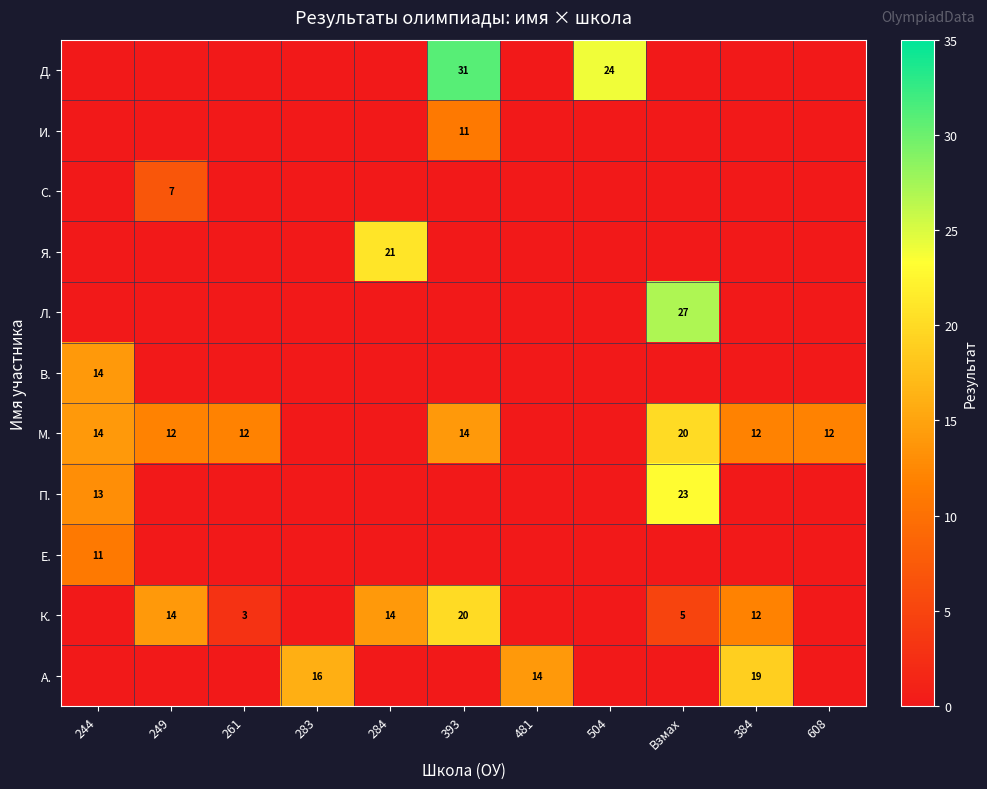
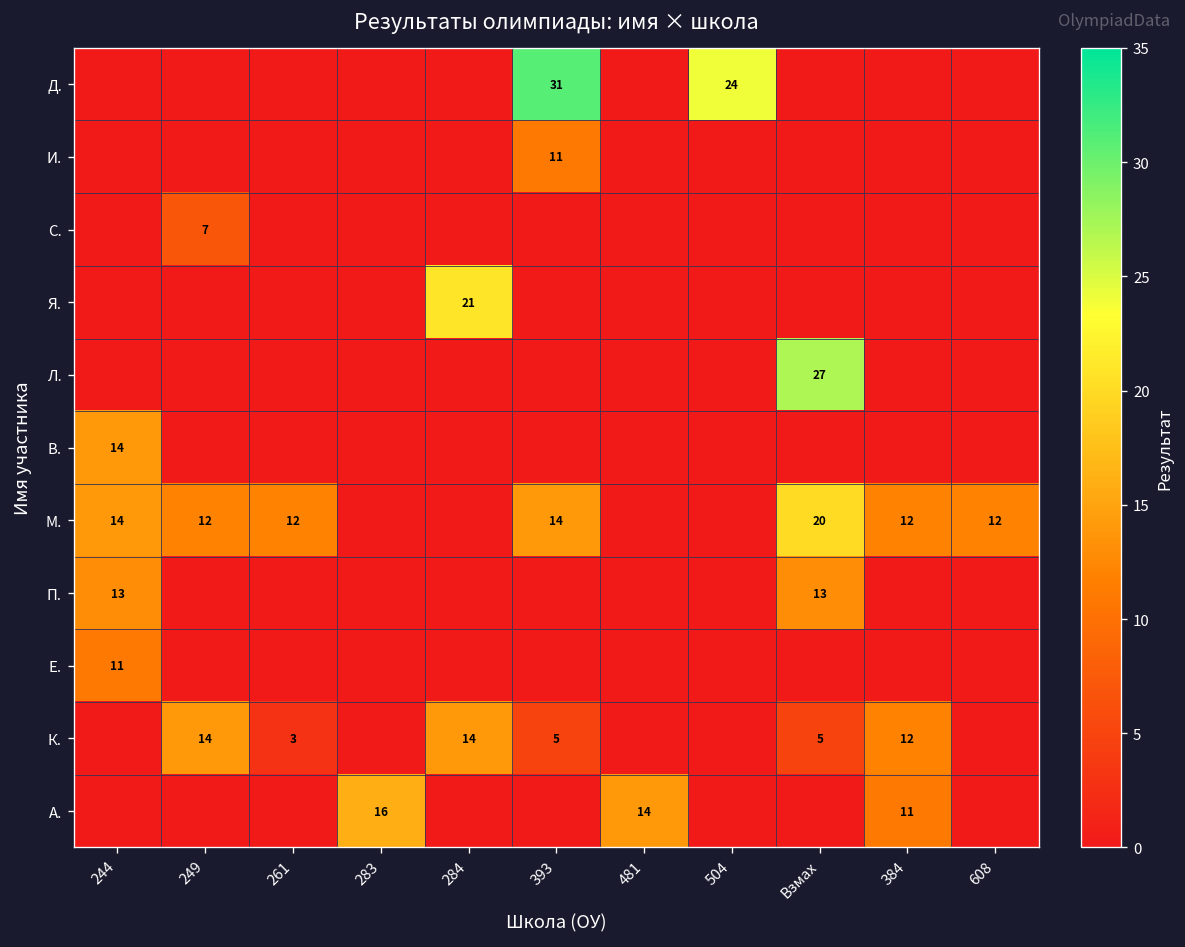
  {
    "Д.": {
      "393": 31,
      "504": 24
    },
    "И.": {
      "393": 11
    },
    "С.": {
      "249": 7
    },
    "Я.": {
      "284": 21
    },
    "Л.": {
      "Взмах": 27
    },
    "В.": {
      "244": 14
    },
    "М.": {
      "244": 14,
      "249": 12,
      "261": 12,
      "393": 14,
      "Взмах": 20,
      "384": 12,
      "608": 12
    },
    "П.": {
      "244": 13,
-     "Взмах": 23
+     "Взмах": 13
    },
    "Е.": {
      "244": 11
    },
    "К.": {
      "249": 14,
      "261": 3,
      "284": 14,
-     "393": 20,
+     "393": 5,
      "Взмах": 5,
      "384": 12
    },
    "А.": {
      "283": 16,
      "481": 14,
-     "384": 19
+     "384": 11
    }
  }
